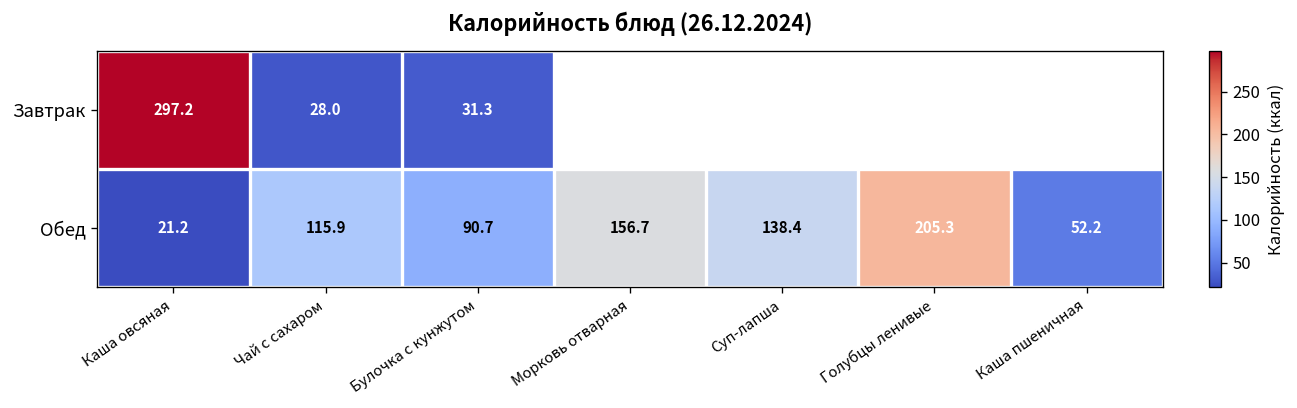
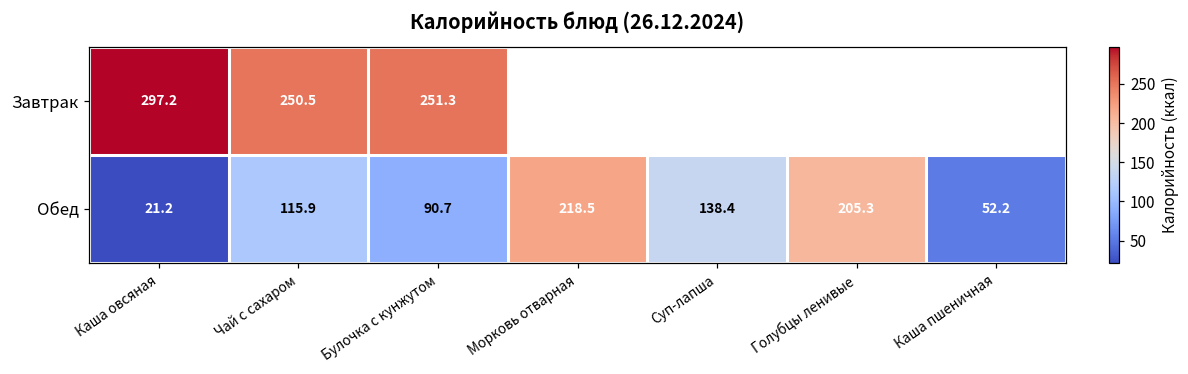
  {
    "Завтрак": {
      "Каша овсяная": 297.2,
-     "Чай с сахаром": 28.0,
-     "Булочка с кунжутом": 31.3
+     "Чай с сахаром": 250.5,
+     "Булочка с кунжутом": 251.3
    },
    "Обед": {
      "Каша овсяная": 21.2,
      "Чай с сахаром": 115.9,
      "Булочка с кунжутом": 90.7,
-     "Морковь отварная": 156.7,
+     "Морковь отварная": 218.5,
      "Суп-лапша": 138.4,
      "Голубцы ленивые": 205.3,
      "Каша пшеничная": 52.2
    }
  }
